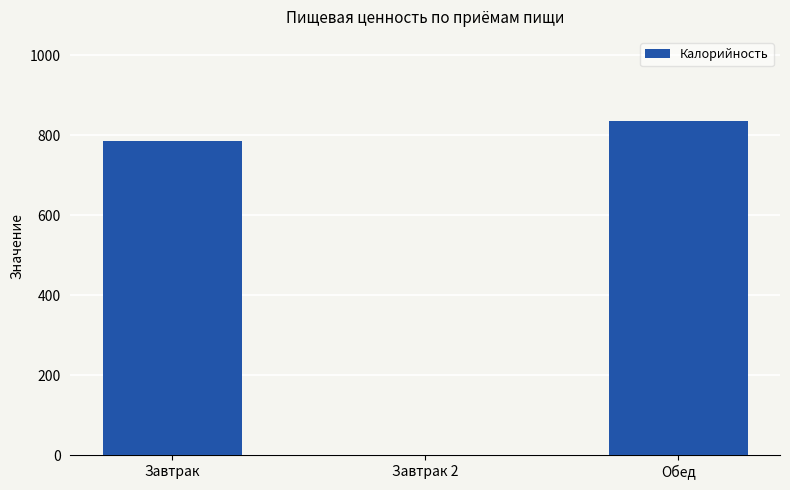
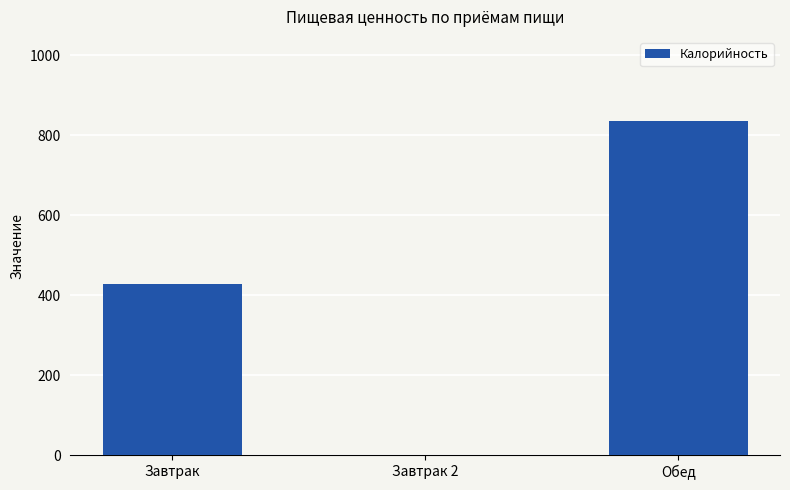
  {
-   "Завтрак": 790,
+   "Завтрак": 430,
    "Завтрак 2": 0,
    "Обед": 840
  }
